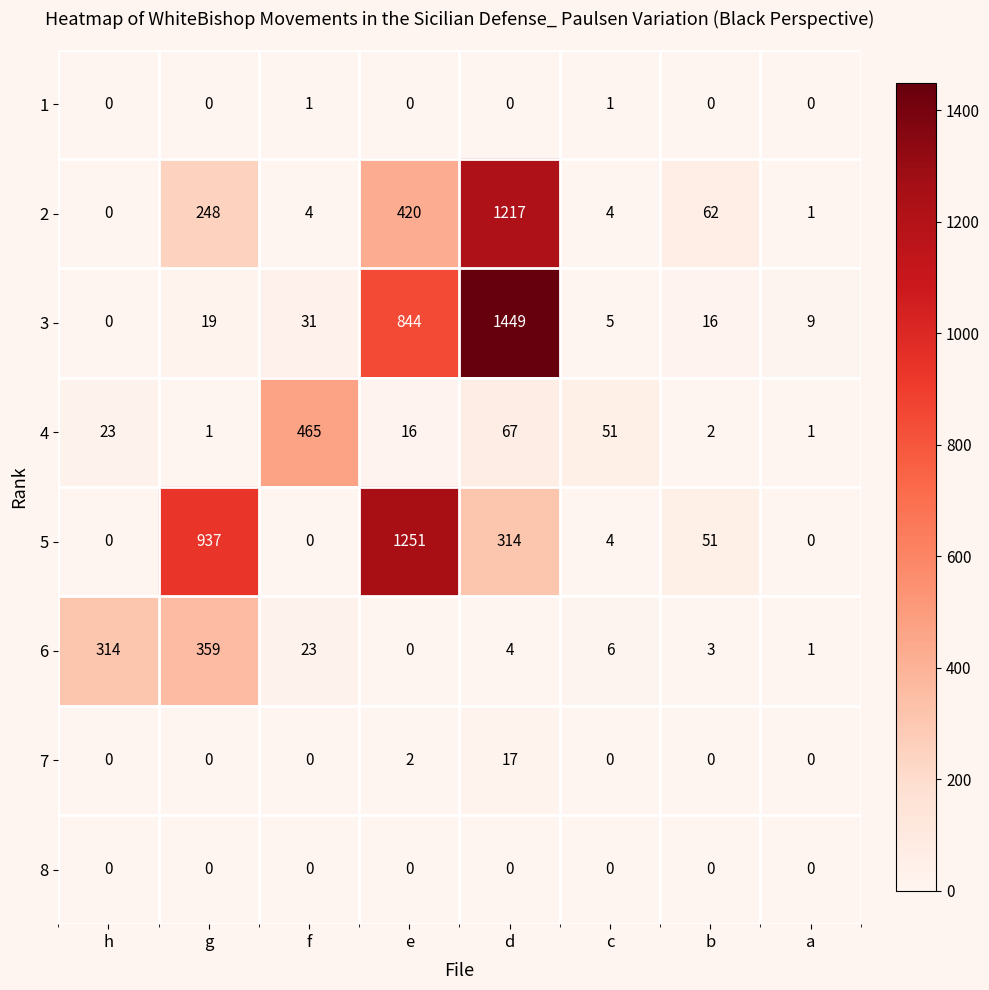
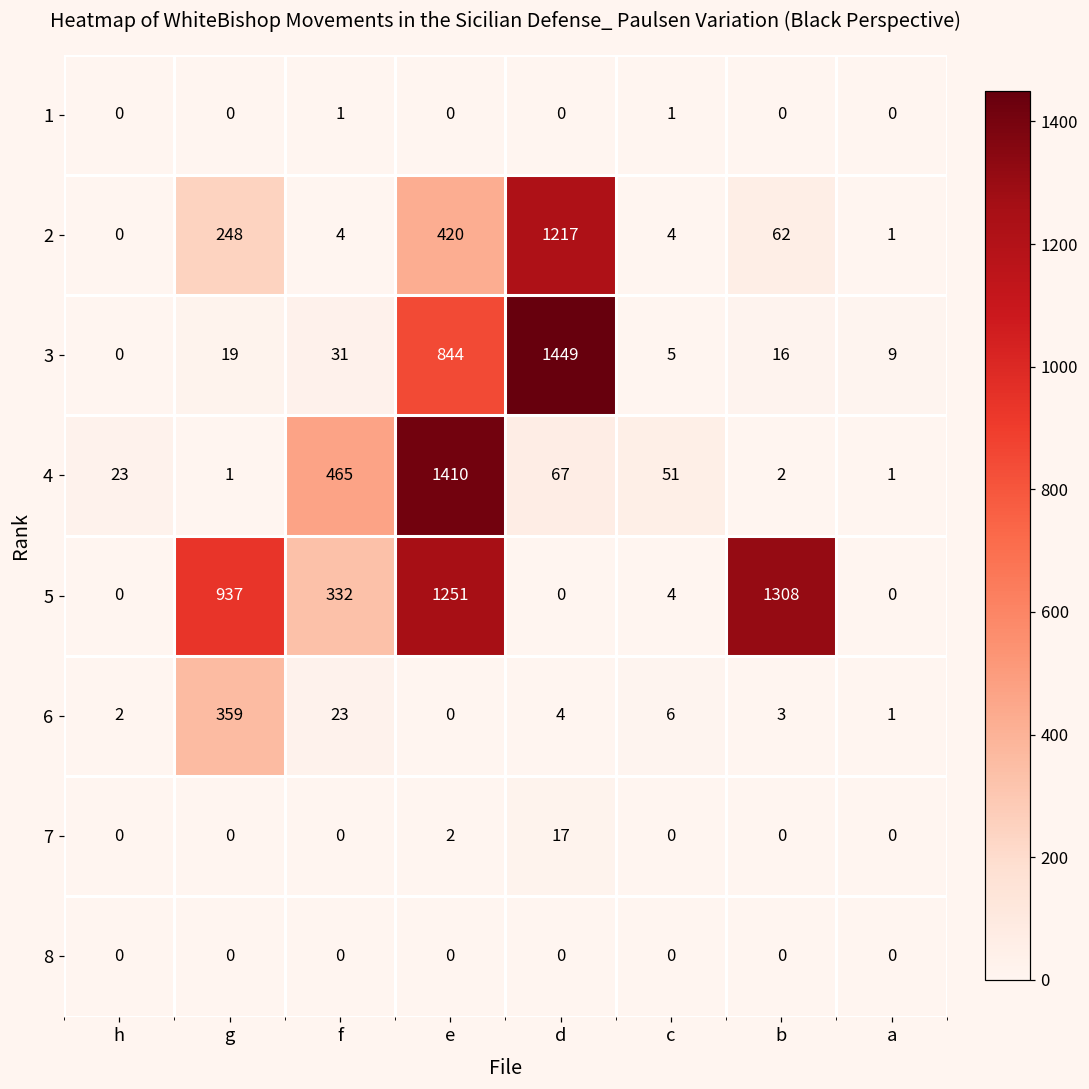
  {
    "1": {
      "h": 0,
      "g": 0,
      "f": 1,
      "e": 0,
      "d": 0,
      "c": 1,
      "b": 0,
      "a": 0
    },
    "2": {
      "h": 0,
      "g": 248,
      "f": 4,
      "e": 420,
      "d": 1217,
      "c": 4,
      "b": 62,
      "a": 1
    },
    "3": {
      "h": 0,
      "g": 19,
      "f": 31,
      "e": 844,
      "d": 1449,
      "c": 5,
      "b": 16,
      "a": 9
    },
    "4": {
      "h": 23,
      "g": 1,
      "f": 465,
-     "e": 16,
+     "e": 1410,
      "d": 67,
      "c": 51,
      "b": 2,
      "a": 1
    },
    "5": {
      "h": 0,
      "g": 937,
-     "f": 0,
+     "f": 332,
      "e": 1251,
-     "d": 314,
+     "d": 0,
      "c": 4,
-     "b": 51,
+     "b": 1308,
      "a": 0
    },
    "6": {
-     "h": 314,
+     "h": 2,
      "g": 359,
      "f": 23,
      "e": 0,
      "d": 4,
      "c": 6,
      "b": 3,
      "a": 1
    },
    "7": {
      "h": 0,
      "g": 0,
      "f": 0,
      "e": 2,
      "d": 17,
      "c": 0,
      "b": 0,
      "a": 0
    },
    "8": {
      "h": 0,
      "g": 0,
      "f": 0,
      "e": 0,
      "d": 0,
      "c": 0,
      "b": 0,
      "a": 0
    }
  }
